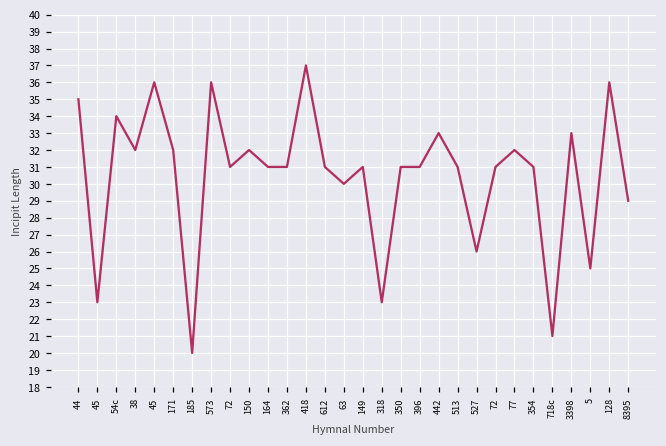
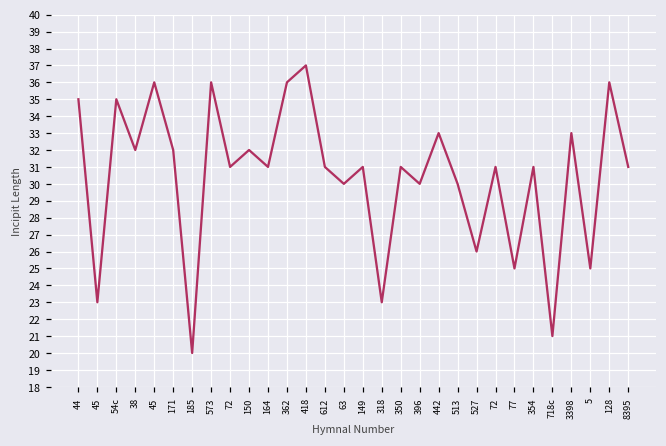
  {
    "44": 35,
-   "54c": 34,
+   "54c": 35,
    "38": 32,
    "171": 32,
    "185": 20,
    "573": 36,
    "150": 32,
    "164": 31,
-   "362": 31,
+   "362": 36,
    "418": 37,
    "612": 31,
    "63": 30,
    "149": 31,
    "318": 23,
    "350": 31,
-   "396": 31,
+   "396": 30,
    "442": 33,
-   "513": 31,
+   "513": 30,
    "527": 26,
-   "77": 32,
+   "77": 25,
    "354": 31,
    "718c": 21,
    "3398": 33,
    "5": 25,
    "128": 36,
-   "8395": 29
+   "8395": 31
  }
